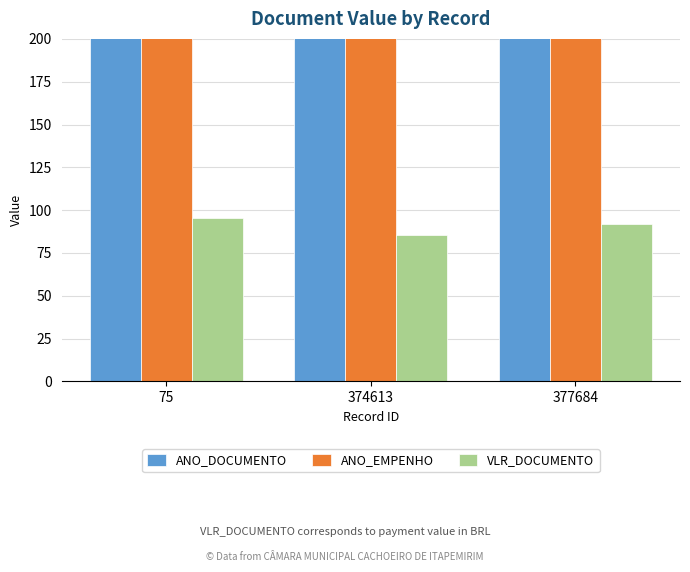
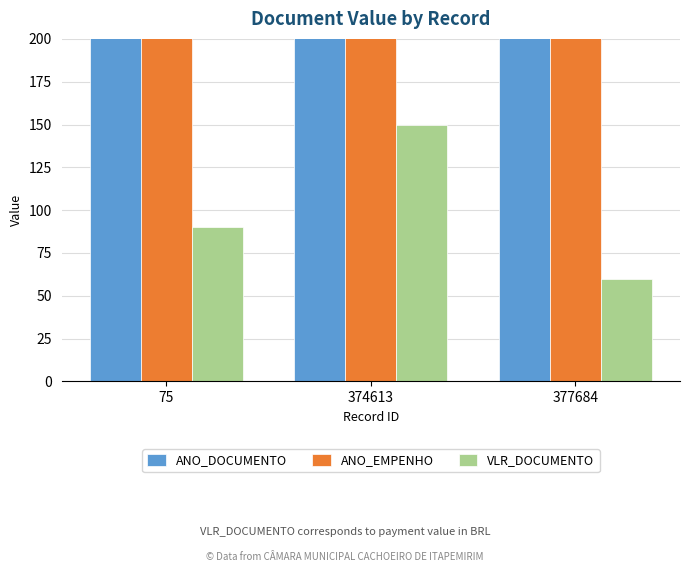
  {
    "VLR_DOCUMENTO": {
-     "75": 95,
-     "374613": 85,
-     "377684": 92
+     "75": 90,
+     "374613": 150,
+     "377684": 60
    }
  }
